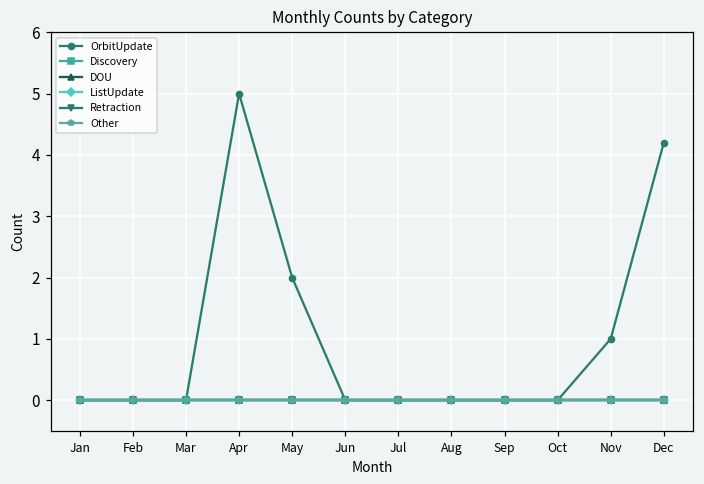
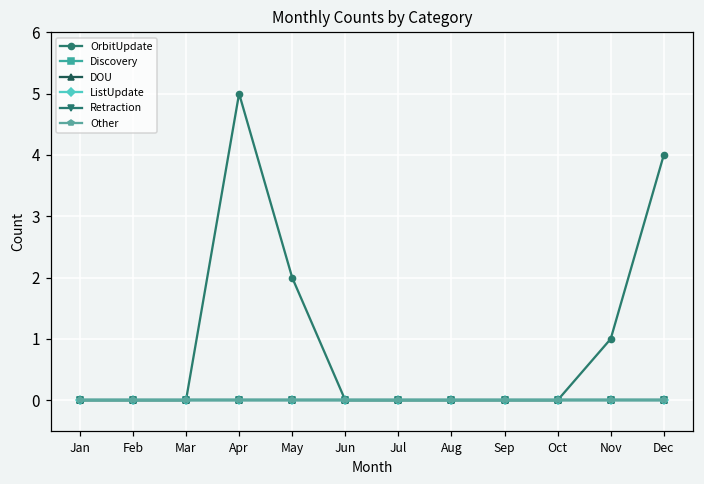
  {
    "OrbitUpdate": {
      "Apr": 5.0,
      "May": 2.0,
      "Nov": 1.0,
-     "Dec": 4.2
+     "Dec": 4.0
    },
    "Other": {
      "Apr": 0.0,
      "May": 0.0,
      "Nov": 0.0,
      "Dec": 0.0
    }
  }
